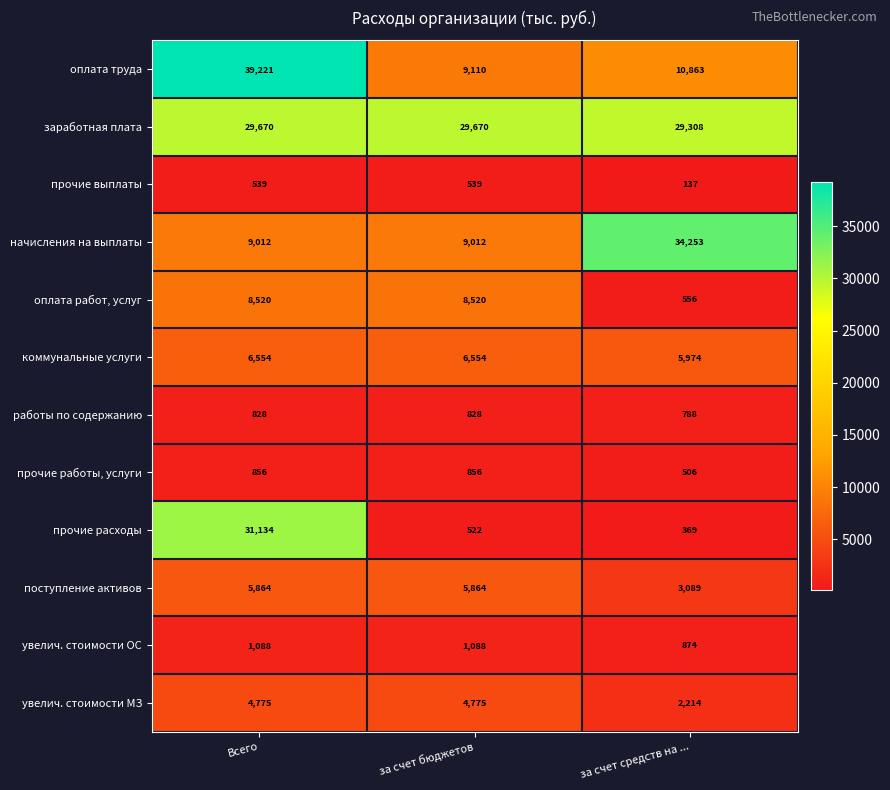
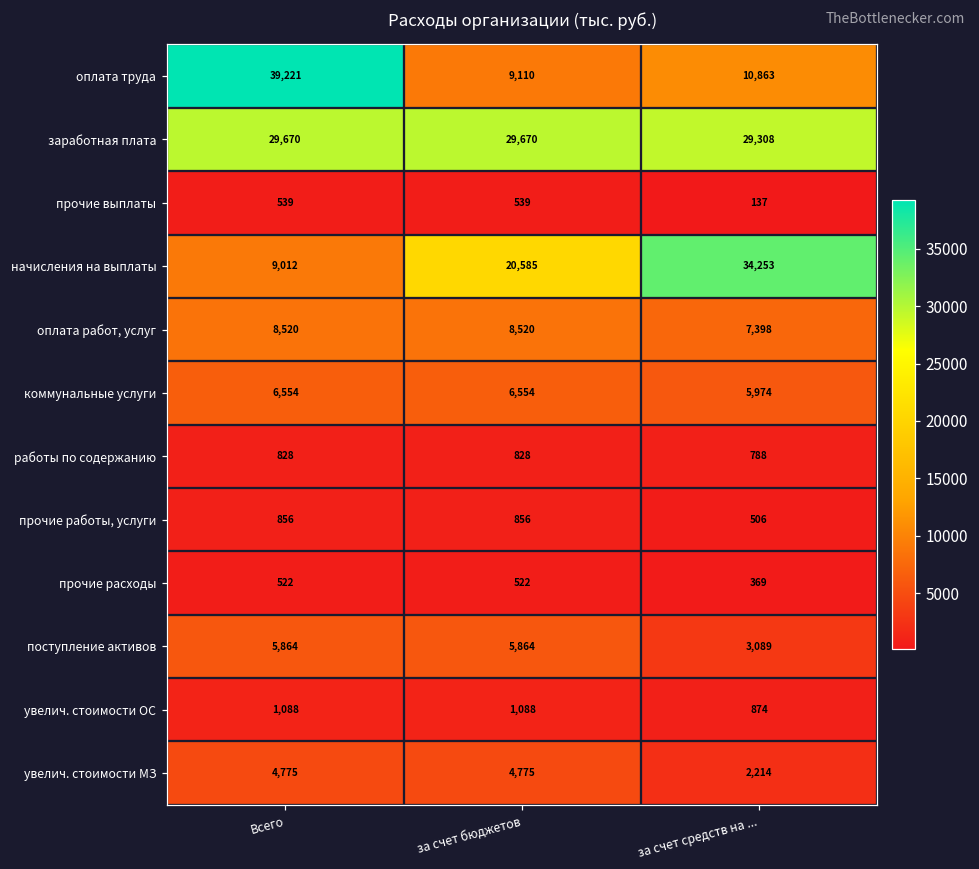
  {
    "оплата труда": {
      "Всего": "39,221",
      "за счет бюджетов": "9,110",
      "за счет средств на ...": "10,863"
    },
    "заработная плата": {
      "Всего": "29,670",
      "за счет бюджетов": "29,670",
      "за счет средств на ...": "29,308"
    },
    "прочие выплаты": {
      "Всего": "539",
      "за счет бюджетов": "539",
      "за счет средств на ...": "137"
    },
    "начисления на выплаты": {
      "Всего": "9,012",
-     "за счет бюджетов": "9,012",
+     "за счет бюджетов": "20,585",
      "за счет средств на ...": "34,253"
    },
    "оплата работ, услуг": {
      "Всего": "8,520",
      "за счет бюджетов": "8,520",
-     "за счет средств на ...": "556"
+     "за счет средств на ...": "7,398"
    },
    "коммунальные услуги": {
      "Всего": "6,554",
      "за счет бюджетов": "6,554",
      "за счет средств на ...": "5,974"
    },
    "работы по содержанию": {
      "Всего": "828",
      "за счет бюджетов": "828",
      "за счет средств на ...": "788"
    },
    "прочие работы, услуги": {
      "Всего": "856",
      "за счет бюджетов": "856",
      "за счет средств на ...": "506"
    },
    "прочие расходы": {
-     "Всего": "31,134",
+     "Всего": "522",
      "за счет бюджетов": "522",
      "за счет средств на ...": "369"
    },
    "поступление активов": {
      "Всего": "5,864",
      "за счет бюджетов": "5,864",
      "за счет средств на ...": "3,089"
    },
    "увелич. стоимости ОС": {
      "Всего": "1,088",
      "за счет бюджетов": "1,088",
      "за счет средств на ...": "874"
    },
    "увелич. стоимости МЗ": {
      "Всего": "4,775",
      "за счет бюджетов": "4,775",
      "за счет средств на ...": "2,214"
    }
  }
